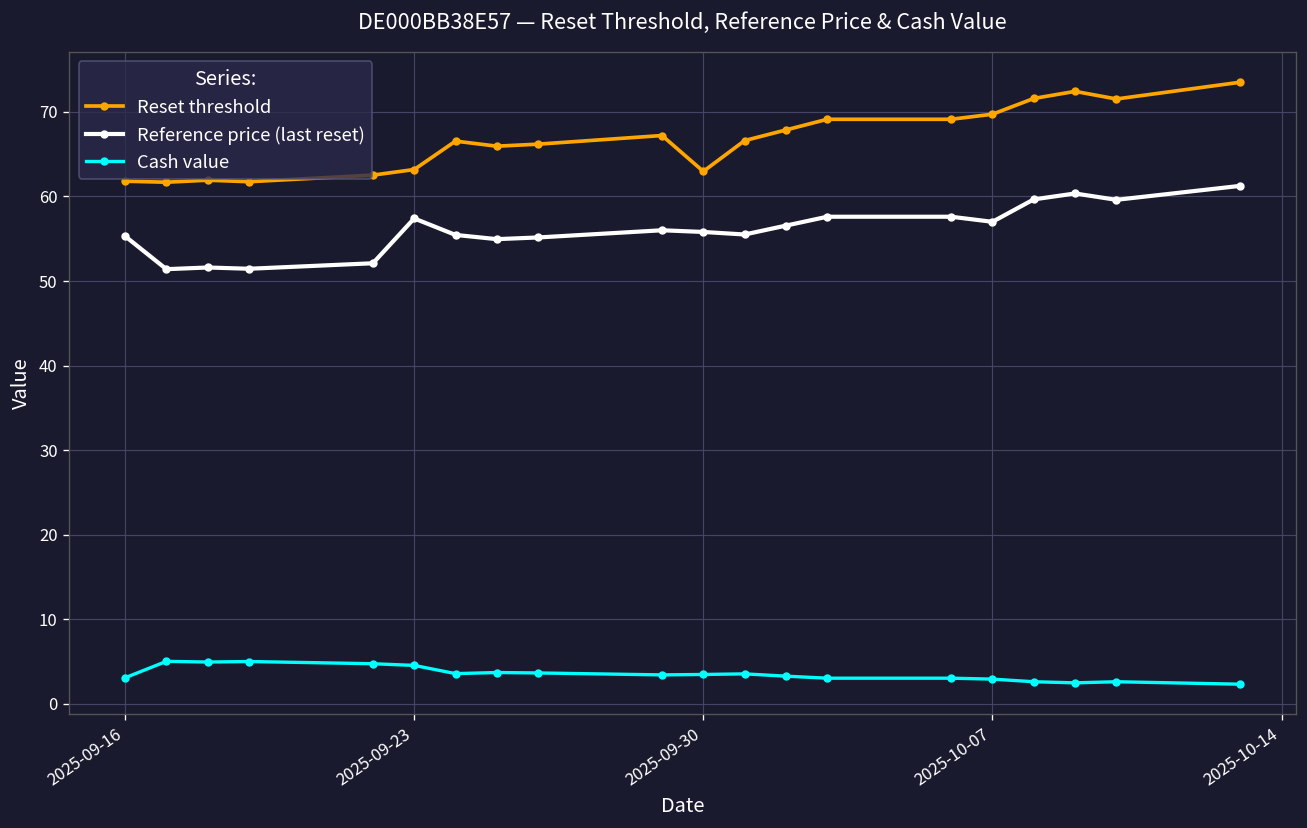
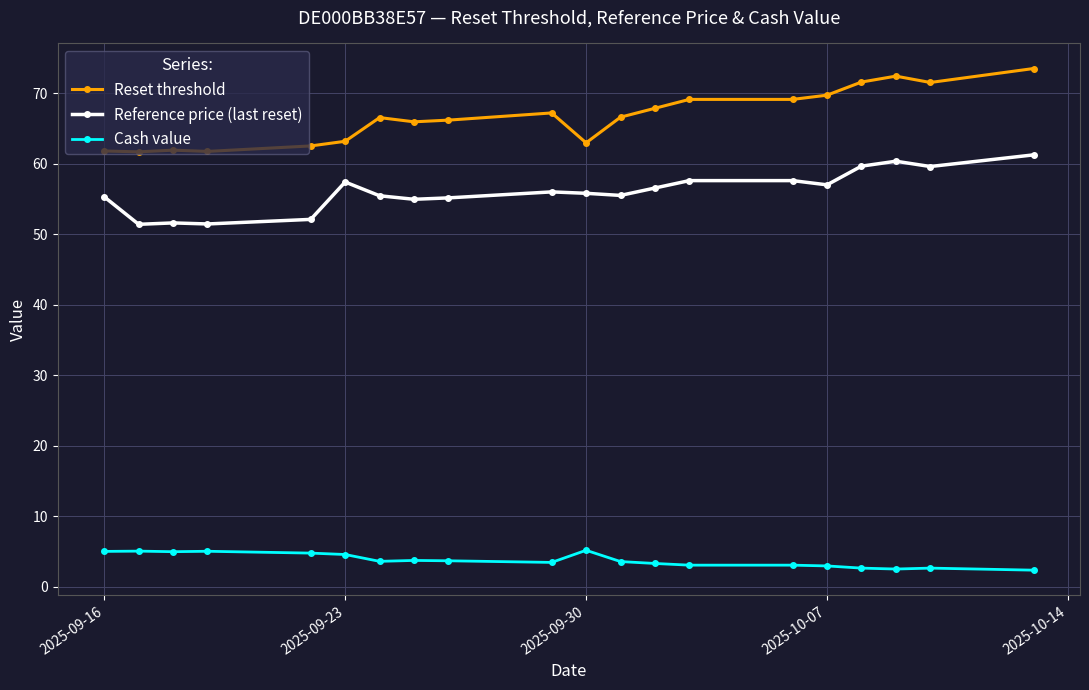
  {
    "Reset threshold": {
      "2025-09-23": 63,
      "2025-09-30": 63,
      "2025-10-07": 70
    },
    "Reference price (last reset)": {
      "2025-09-16": 55,
      "2025-09-23": 57,
      "2025-09-30": 56,
      "2025-10-07": 57
    },
    "Cash value": {
-     "2025-09-16": 3,
+     "2025-09-16": 5,
      "2025-09-23": 5,
-     "2025-09-30": 3,
+     "2025-09-30": 5,
      "2025-10-07": 3
    }
  }
